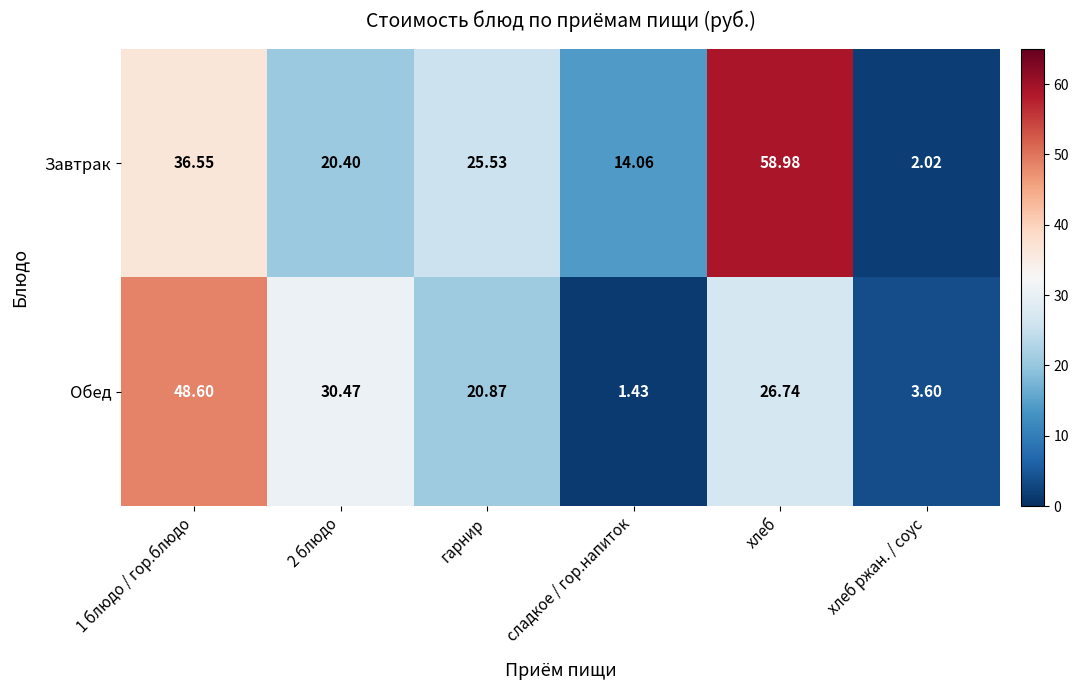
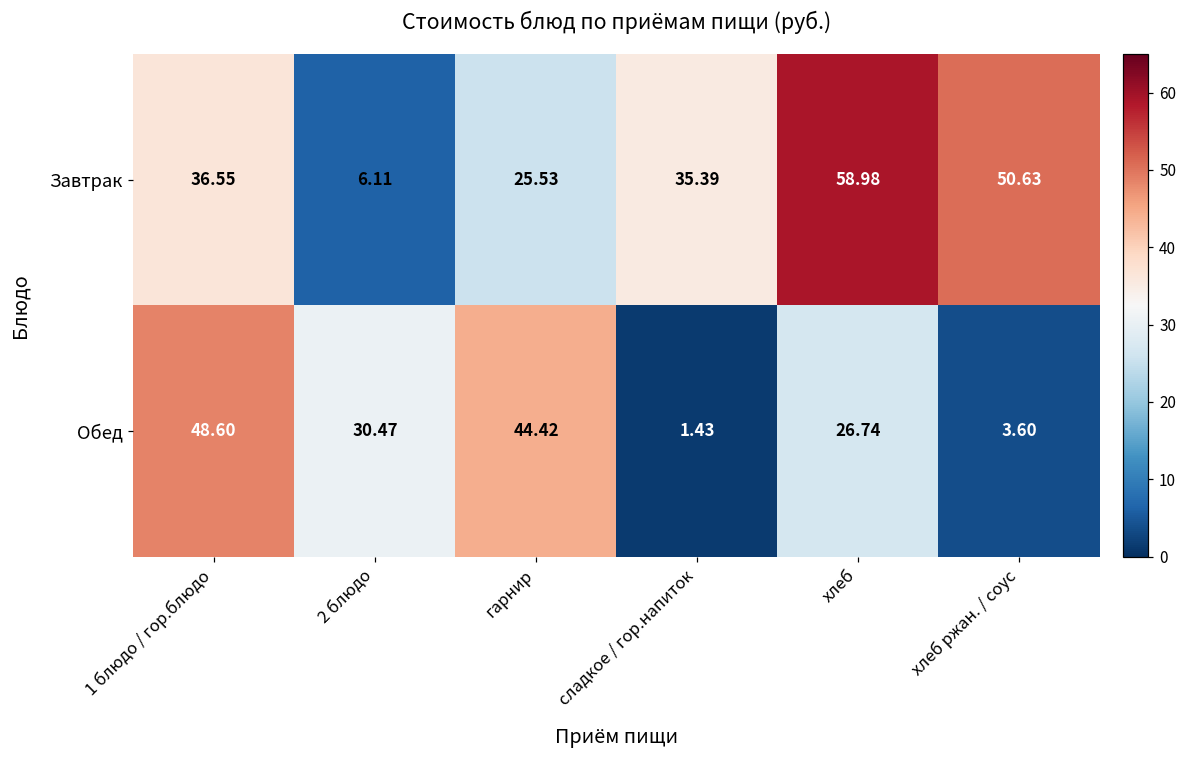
  {
    "Завтрак": {
      "1 блюдо / гор.блюдо": 36.55,
-     "2 блюдо": 20.40,
+     "2 блюдо": 6.11,
      "гарнир": 25.53,
-     "сладкое / гор.напиток": 14.06,
+     "сладкое / гор.напиток": 35.39,
      "хлеб": 58.98,
-     "хлеб ржан. / соус": 2.02
+     "хлеб ржан. / соус": 50.63
    },
    "Обед": {
      "1 блюдо / гор.блюдо": 48.60,
      "2 блюдо": 30.47,
-     "гарнир": 20.87,
+     "гарнир": 44.42,
      "сладкое / гор.напиток": 1.43,
      "хлеб": 26.74,
      "хлеб ржан. / соус": 3.60
    }
  }
